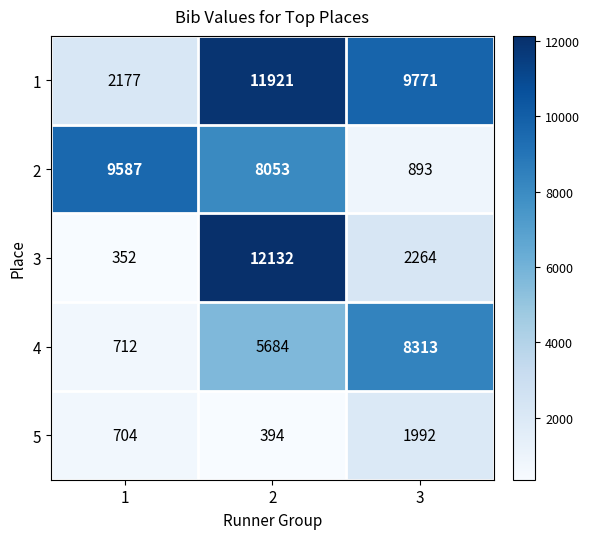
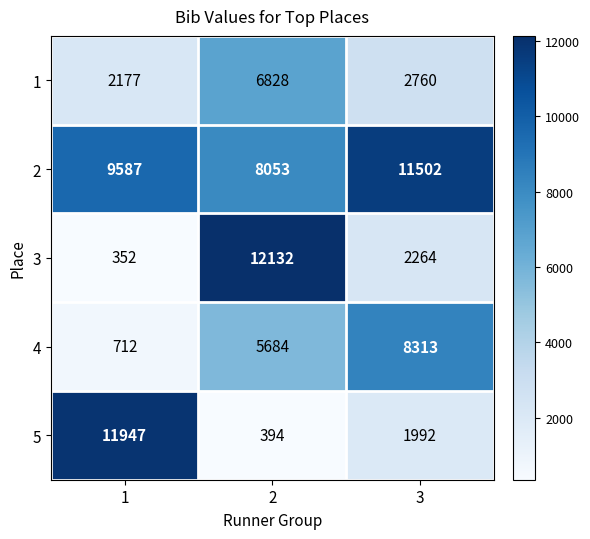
  {
    "1": {
      "1": 2177,
-     "2": 11921,
-     "3": 9771
+     "2": 6828,
+     "3": 2760
    },
    "2": {
      "1": 9587,
      "2": 8053,
-     "3": 893
+     "3": 11502
    },
    "3": {
      "1": 352,
      "2": 12132,
      "3": 2264
    },
    "4": {
      "1": 712,
      "2": 5684,
      "3": 8313
    },
    "5": {
-     "1": 704,
+     "1": 11947,
      "2": 394,
      "3": 1992
    }
  }
